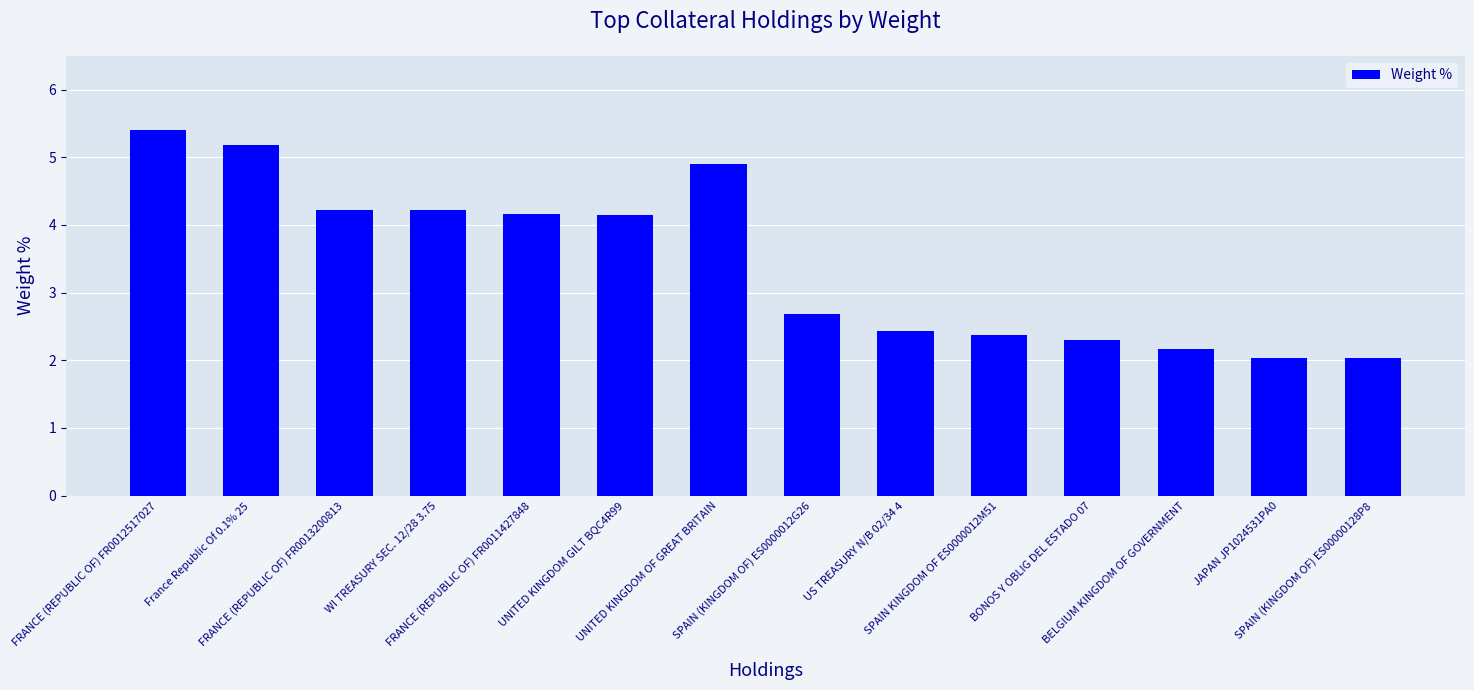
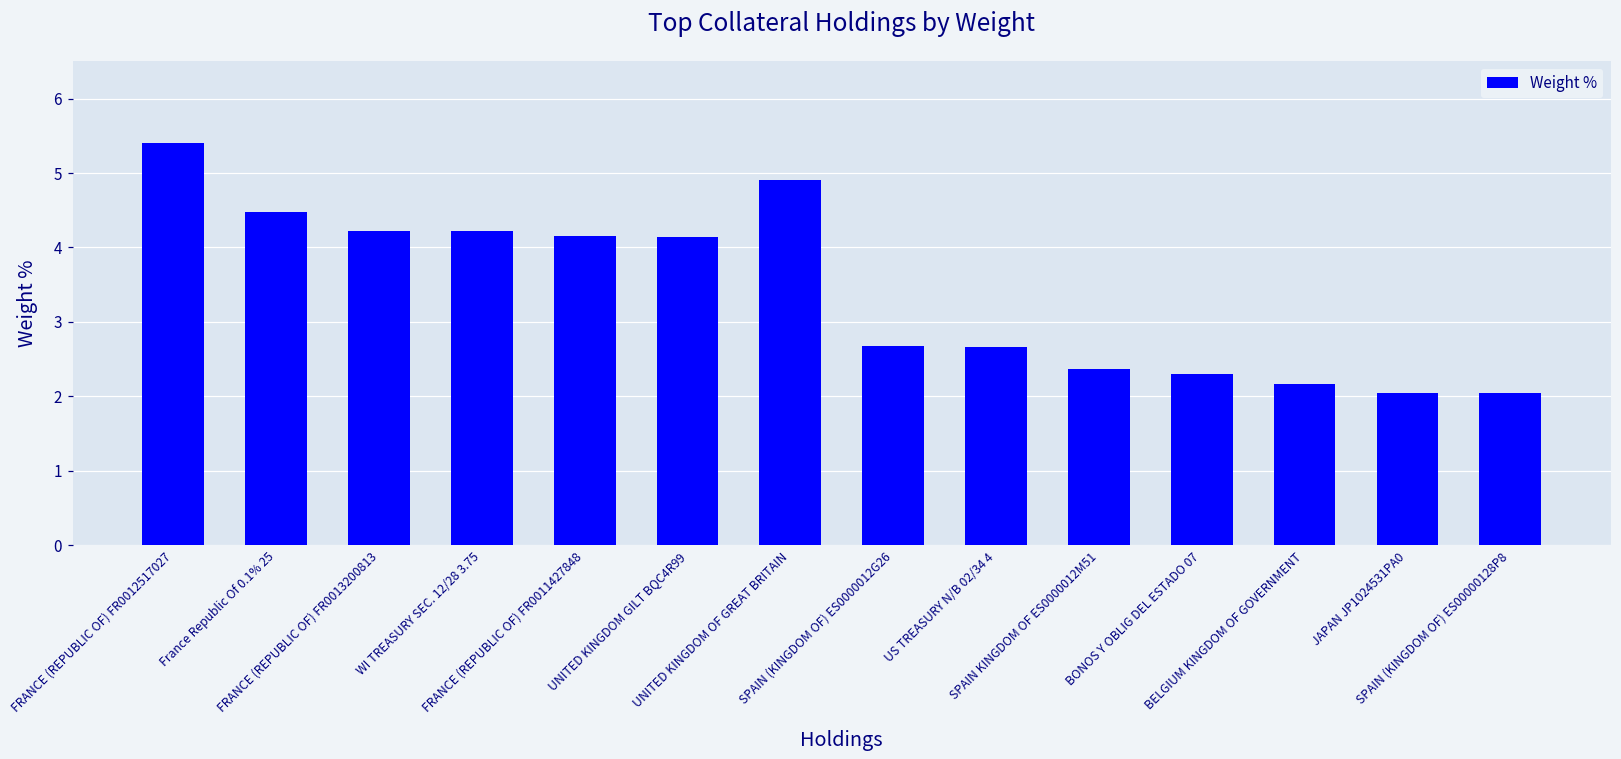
  {
    "FRANCE (REPUBLIC OF) FR0012517027": 5.4,
-   "France Republic Of 0.1% 25": 5.2,
+   "France Republic Of 0.1% 25": 4.5,
    "FRANCE (REPUBLIC OF) FR0013200813": 4.2,
    "WI TREASURY SEC. 12/28 3.75": 4.2,
    "FRANCE (REPUBLIC OF) FR0011427848": 4.2,
    "UNITED KINGDOM GILT BQC4R99": 4.1,
    "UNITED KINGDOM OF GREAT BRITAIN": 4.9,
    "SPAIN (KINGDOM OF) ES0000012G26": 2.7,
-   "US TREASURY N/B 02/34 4": 2.4,
+   "US TREASURY N/B 02/34 4": 2.7,
    "SPAIN KINGDOM OF ES0000012M51": 2.4,
    "BONOS Y OBLIG DEL ESTADO 07": 2.3,
    "BELGIUM KINGDOM OF GOVERNMENT": 2.2,
    "JAPAN JP1024531PA0": 2.0,
    "SPAIN (KINGDOM OF) ES00000128P8": 2.0
  }
